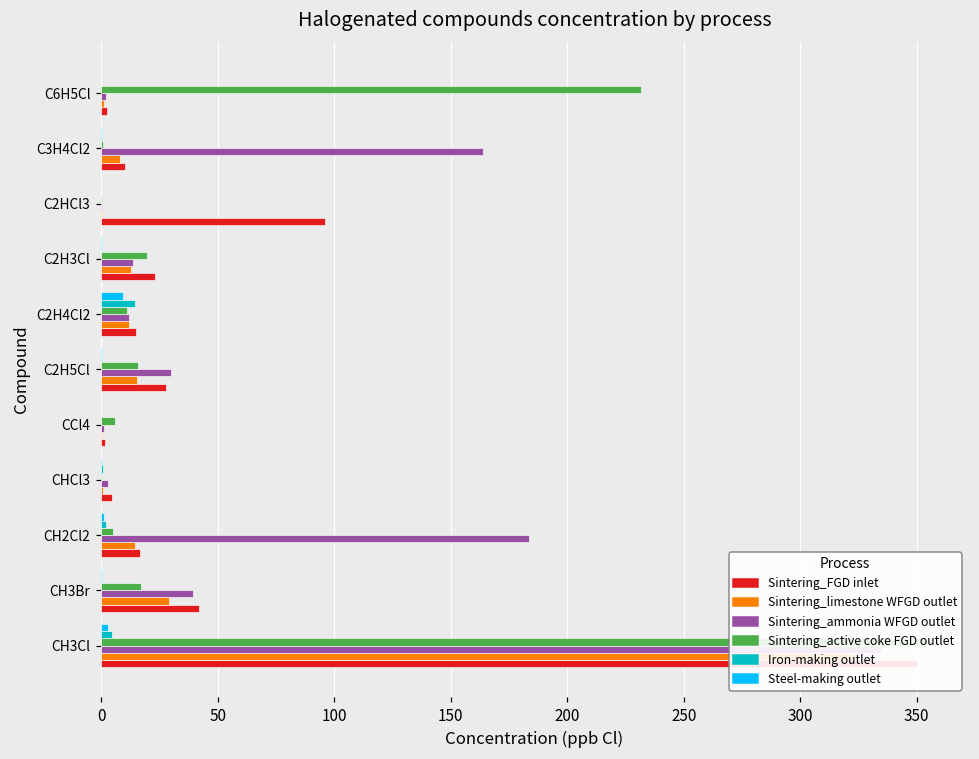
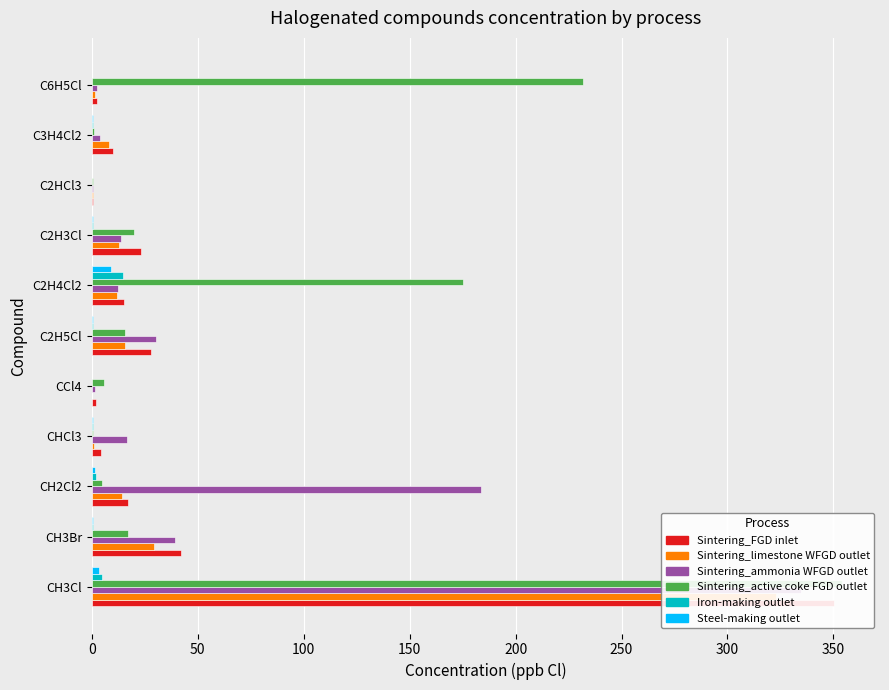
  {
    "Sintering_FGD inlet": {
      "C6H5Cl": 2,
      "C3H4Cl2": 10,
-     "C2HCl3": 96,
+     "C2HCl3": 1,
      "C2H3Cl": 23,
      "C2H4Cl2": 15,
      "C2H5Cl": 28,
      "CCl4": 2,
      "CHCl3": 5,
      "CH2Cl2": 17,
      "CH3Br": 42
    },
    "Sintering_limestone WFGD outlet": {
      "C6H5Cl": 1,
      "C3H4Cl2": 8,
      "C2H3Cl": 13,
      "C2H4Cl2": 12,
      "C2H5Cl": 16,
      "CH2Cl2": 14,
      "CH3Br": 29
    },
    "Sintering_ammonia WFGD outlet": {
      "C6H5Cl": 2,
-     "C3H4Cl2": 164,
+     "C3H4Cl2": 4,
      "C2H3Cl": 14,
      "C2H4Cl2": 12,
      "C2H5Cl": 30,
      "CCl4": 1,
-     "CHCl3": 3,
+     "CHCl3": 17,
      "CH2Cl2": 184,
      "CH3Br": 39
    },
    "Sintering_active coke FGD outlet": {
      "C6H5Cl": 232,
      "C2H3Cl": 20,
-     "C2H4Cl2": 11,
+     "C2H4Cl2": 175,
      "C2H5Cl": 16,
      "CCl4": 6,
      "CH2Cl2": 5,
      "CH3Br": 17
    }
  }
